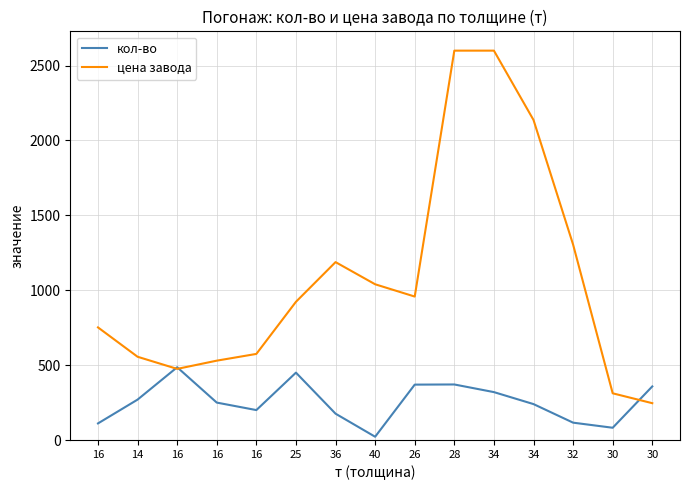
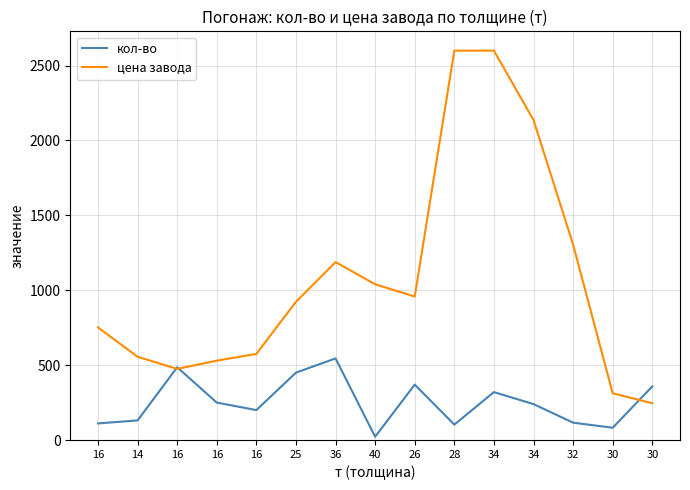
  {
    "кол-во": {
-     "14": 270,
+     "14": 130,
      "25": 450,
-     "36": 180,
+     "36": 550,
      "40": 20,
      "26": 370,
-     "28": 370,
+     "28": 100,
      "32": 120
    },
    "цена завода": {
      "14": 560,
      "25": 920,
      "36": 1190,
      "40": 1040,
      "26": 960,
      "28": 2600,
      "32": 1310
    }
  }
